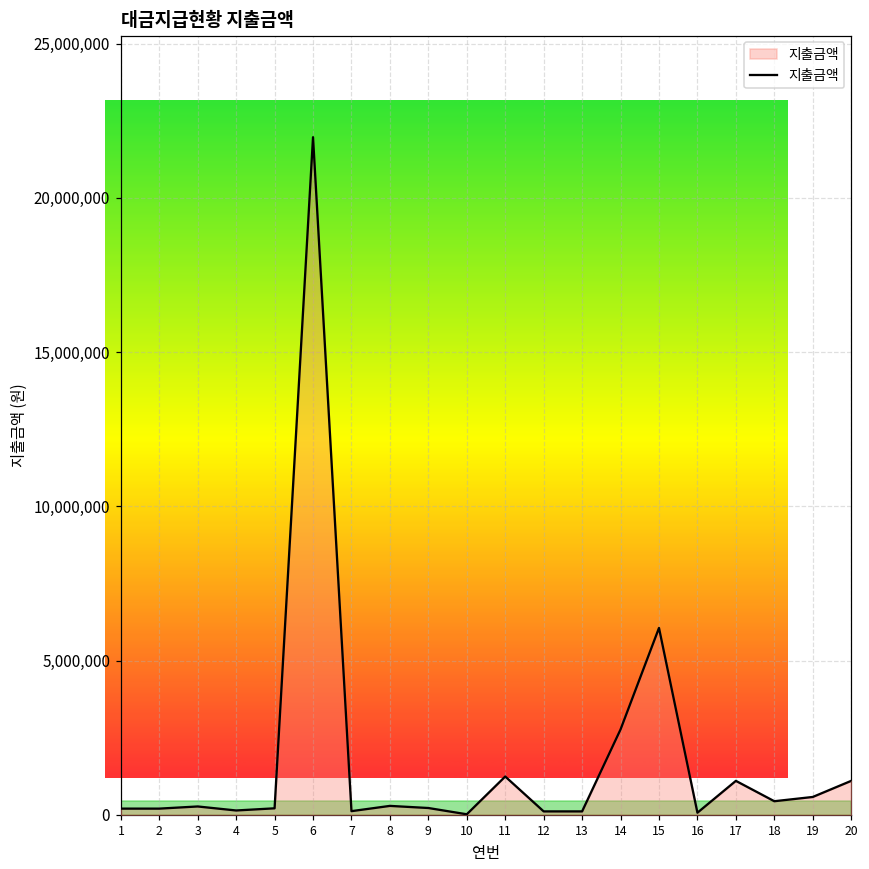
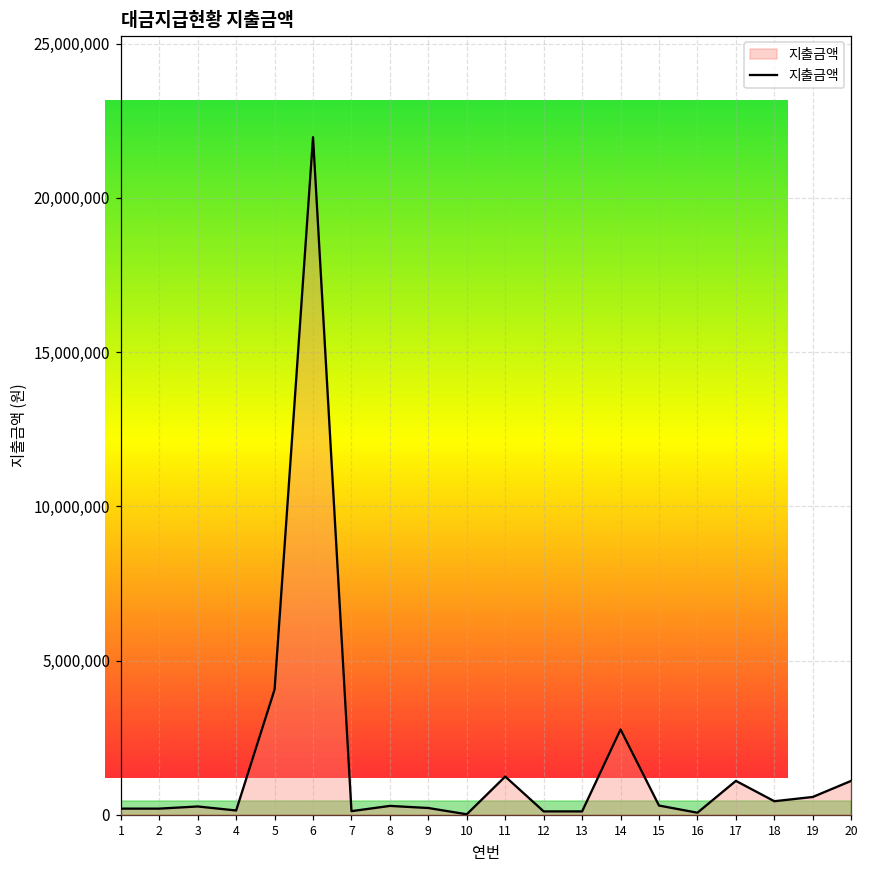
  {
    "1": "200,000",
    "2": "200,000",
    "3": "300,000",
    "4": "100,000",
-   "5": "200,000",
+   "5": "4,100,000",
    "6": "22,000,000",
    "7": "100,000",
    "8": "300,000",
    "9": "200,000",
    "10": "0",
    "11": "1,200,000",
    "12": "100,000",
    "13": "100,000",
    "14": "2,800,000",
-   "15": "6,100,000",
+   "15": "300,000",
    "16": "100,000",
    "17": "1,100,000",
    "18": "400,000",
    "19": "600,000",
    "20": "1,100,000"
  }
